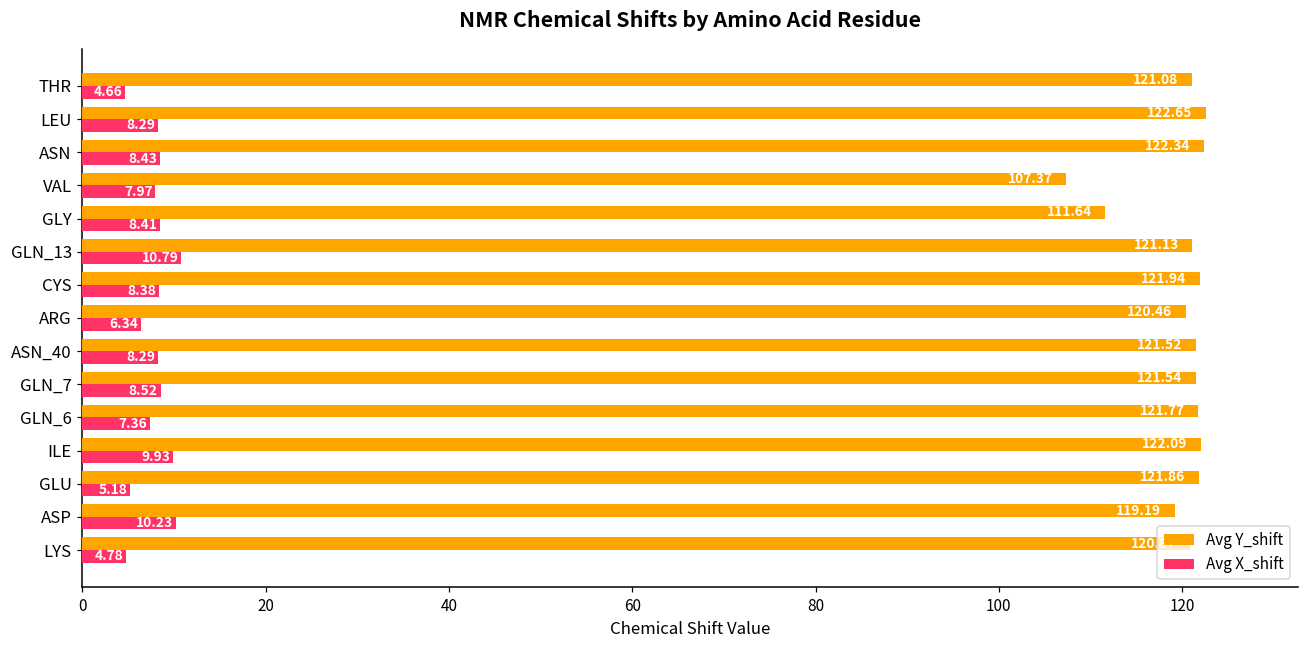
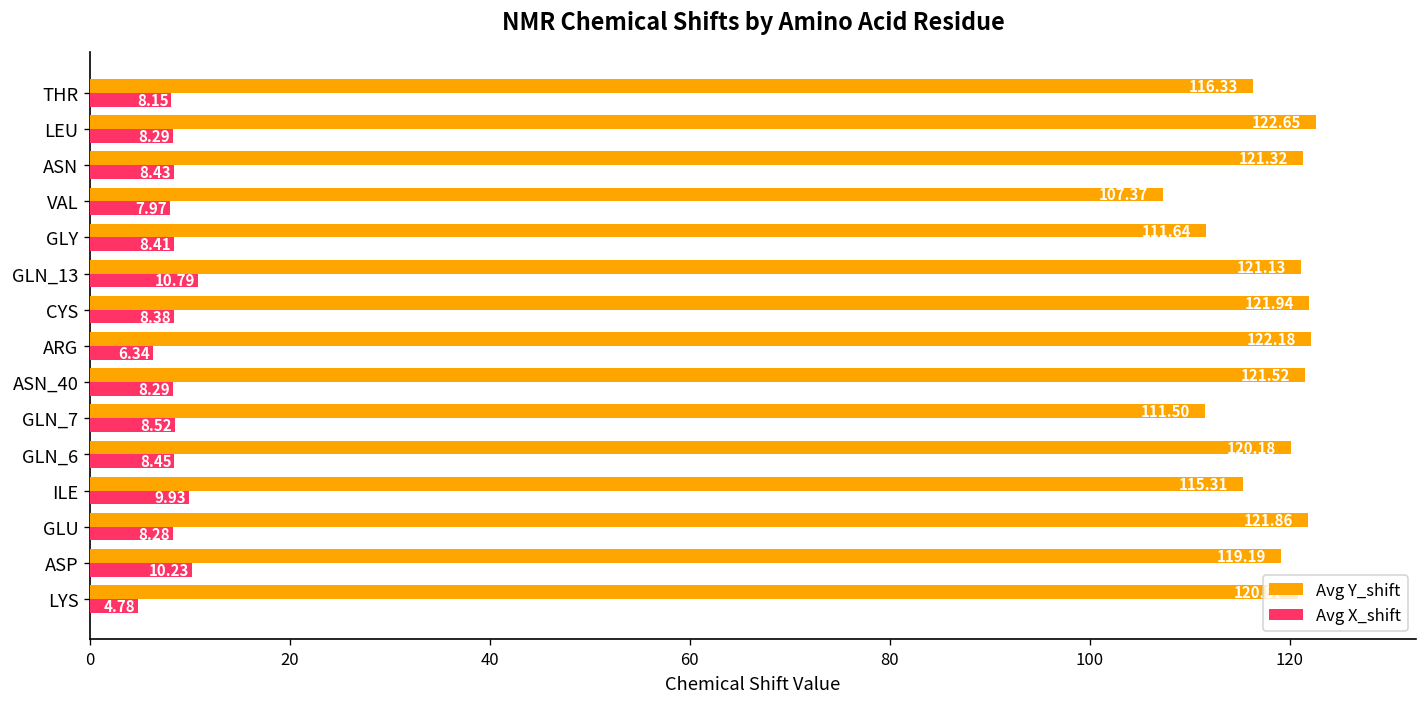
  {
    "Avg Y_shift": {
-     "THR": 121.08,
+     "THR": 116.33,
      "LEU": 122.65,
-     "ASN": 122.34,
+     "ASN": 121.32,
      "VAL": 107.37,
      "GLY": 111.64,
      "GLN_13": 121.13,
      "CYS": 121.94,
-     "ARG": 120.46,
+     "ARG": 122.18,
      "ASN_40": 121.52,
-     "GLN_7": 121.54,
-     "GLN_6": 121.77,
-     "ILE": 122.09,
+     "GLN_7": 111.50,
+     "GLN_6": 120.18,
+     "ILE": 115.31,
      "GLU": 121.86,
      "ASP": 119.19
    },
    "Avg X_shift": {
-     "THR": 4.66,
+     "THR": 8.15,
      "LEU": 8.29,
      "ASN": 8.43,
      "VAL": 7.97,
      "GLY": 8.41,
      "GLN_13": 10.79,
      "CYS": 8.38,
      "ARG": 6.34,
      "ASN_40": 8.29,
      "GLN_7": 8.52,
-     "GLN_6": 7.36,
+     "GLN_6": 8.45,
      "ILE": 9.93,
-     "GLU": 5.18,
+     "GLU": 8.28,
      "ASP": 10.23,
      "LYS": 4.78
    }
  }
